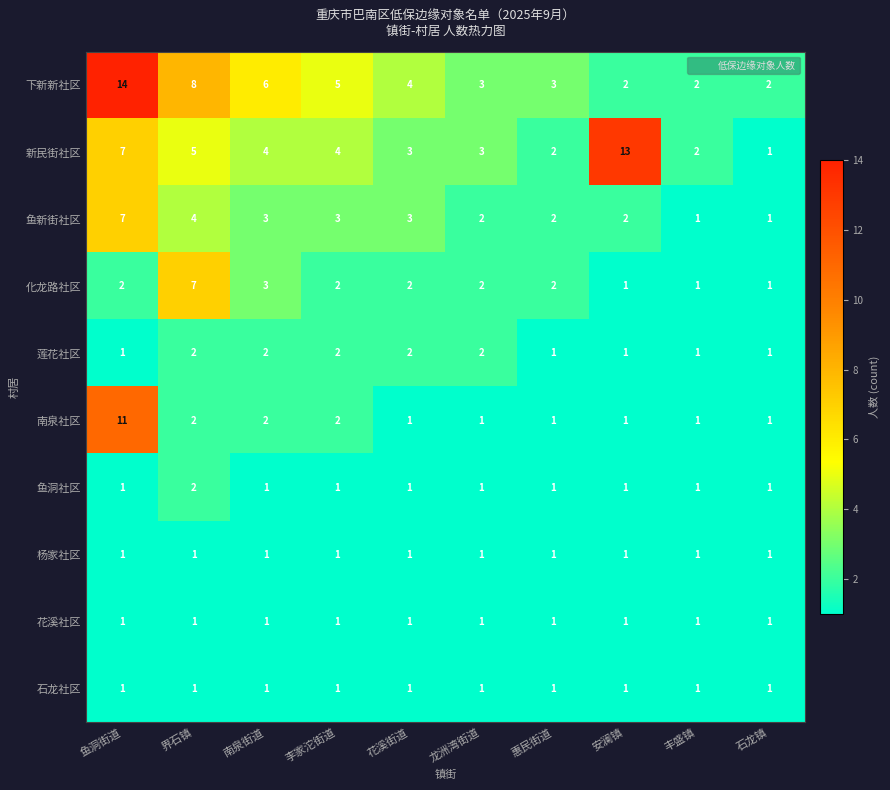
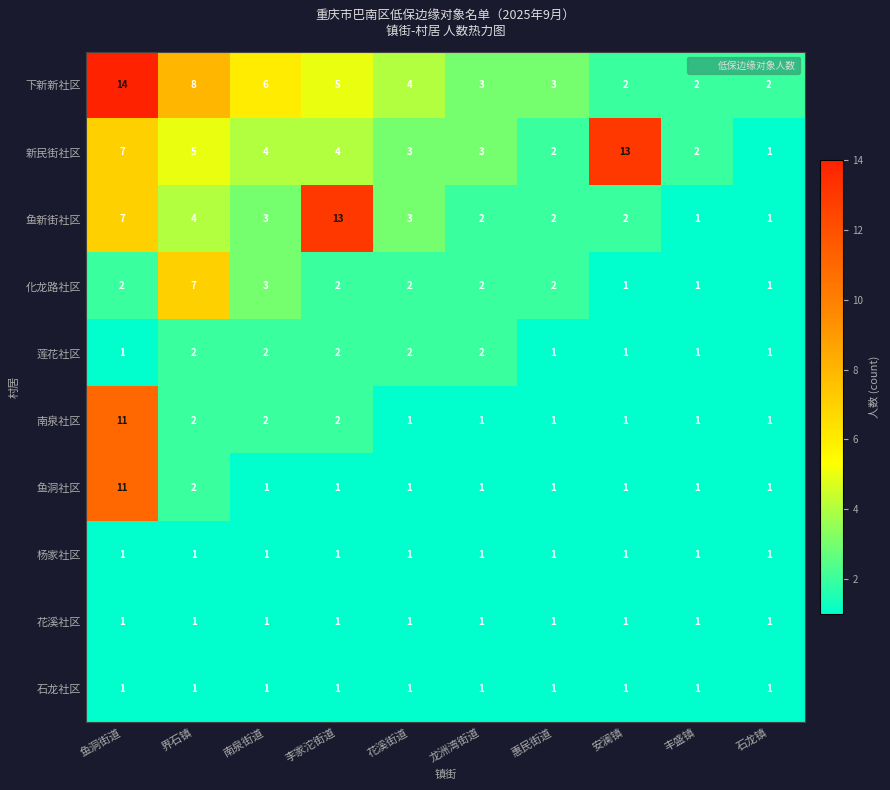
  {
    "下新新社区": {
      "鱼洞街道": 14,
      "界石镇": 8,
      "南泉街道": 6,
      "李家沱街道": 5,
      "花溪街道": 4,
      "龙洲湾街道": 3,
      "惠民街道": 3,
      "安澜镇": 2,
      "丰盛镇": 2,
      "石龙镇": 2
    },
    "新民街社区": {
      "鱼洞街道": 7,
      "界石镇": 5,
      "南泉街道": 4,
      "李家沱街道": 4,
      "花溪街道": 3,
      "龙洲湾街道": 3,
      "惠民街道": 2,
      "安澜镇": 13,
      "丰盛镇": 2,
      "石龙镇": 1
    },
    "鱼新街社区": {
      "鱼洞街道": 7,
      "界石镇": 4,
      "南泉街道": 3,
-     "李家沱街道": 3,
+     "李家沱街道": 13,
      "花溪街道": 3,
      "龙洲湾街道": 2,
      "惠民街道": 2,
      "安澜镇": 2,
      "丰盛镇": 1,
      "石龙镇": 1
    },
    "化龙路社区": {
      "鱼洞街道": 2,
      "界石镇": 7,
      "南泉街道": 3,
      "李家沱街道": 2,
      "花溪街道": 2,
      "龙洲湾街道": 2,
      "惠民街道": 2,
      "安澜镇": 1,
      "丰盛镇": 1,
      "石龙镇": 1
    },
    "莲花社区": {
      "鱼洞街道": 1,
      "界石镇": 2,
      "南泉街道": 2,
      "李家沱街道": 2,
      "花溪街道": 2,
      "龙洲湾街道": 2,
      "惠民街道": 1,
      "安澜镇": 1,
      "丰盛镇": 1,
      "石龙镇": 1
    },
    "南泉社区": {
      "鱼洞街道": 11,
      "界石镇": 2,
      "南泉街道": 2,
      "李家沱街道": 2,
      "花溪街道": 1,
      "龙洲湾街道": 1,
      "惠民街道": 1,
      "安澜镇": 1,
      "丰盛镇": 1,
      "石龙镇": 1
    },
    "鱼洞社区": {
-     "鱼洞街道": 1,
+     "鱼洞街道": 11,
      "界石镇": 2,
      "南泉街道": 1,
      "李家沱街道": 1,
      "花溪街道": 1,
      "龙洲湾街道": 1,
      "惠民街道": 1,
      "安澜镇": 1,
      "丰盛镇": 1,
      "石龙镇": 1
    },
    "杨家社区": {
      "鱼洞街道": 1,
      "界石镇": 1,
      "南泉街道": 1,
      "李家沱街道": 1,
      "花溪街道": 1,
      "龙洲湾街道": 1,
      "惠民街道": 1,
      "安澜镇": 1,
      "丰盛镇": 1,
      "石龙镇": 1
    },
    "花溪社区": {
      "鱼洞街道": 1,
      "界石镇": 1,
      "南泉街道": 1,
      "李家沱街道": 1,
      "花溪街道": 1,
      "龙洲湾街道": 1,
      "惠民街道": 1,
      "安澜镇": 1,
      "丰盛镇": 1,
      "石龙镇": 1
    },
    "石龙社区": {
      "鱼洞街道": 1,
      "界石镇": 1,
      "南泉街道": 1,
      "李家沱街道": 1,
      "花溪街道": 1,
      "龙洲湾街道": 1,
      "惠民街道": 1,
      "安澜镇": 1,
      "丰盛镇": 1,
      "石龙镇": 1
    }
  }
